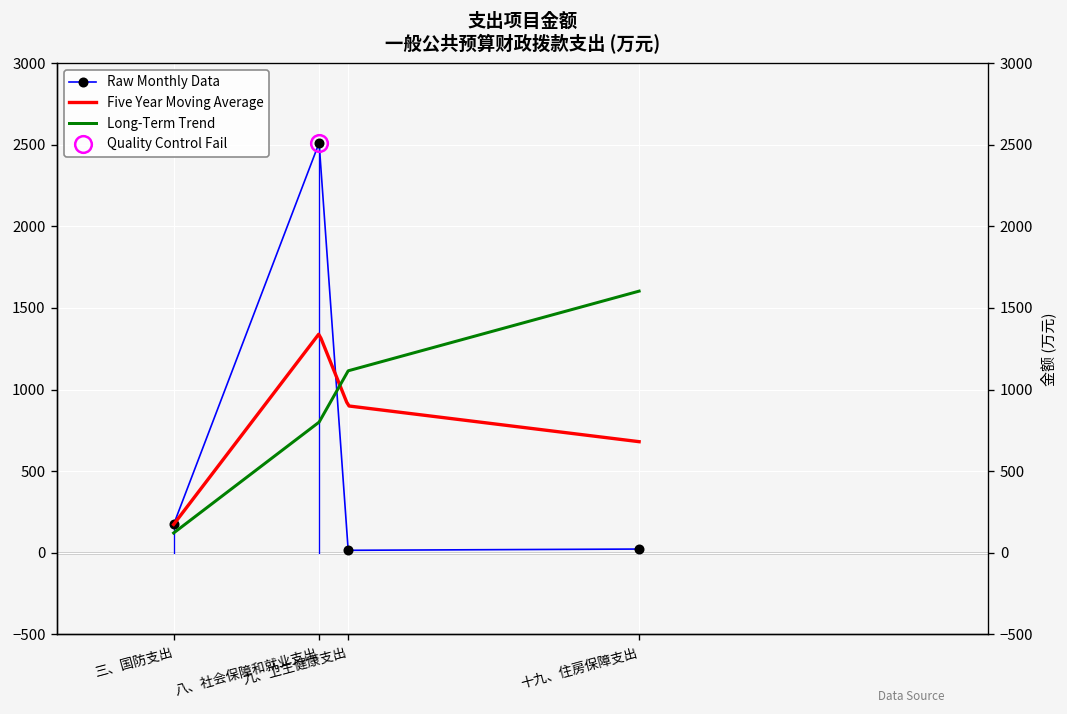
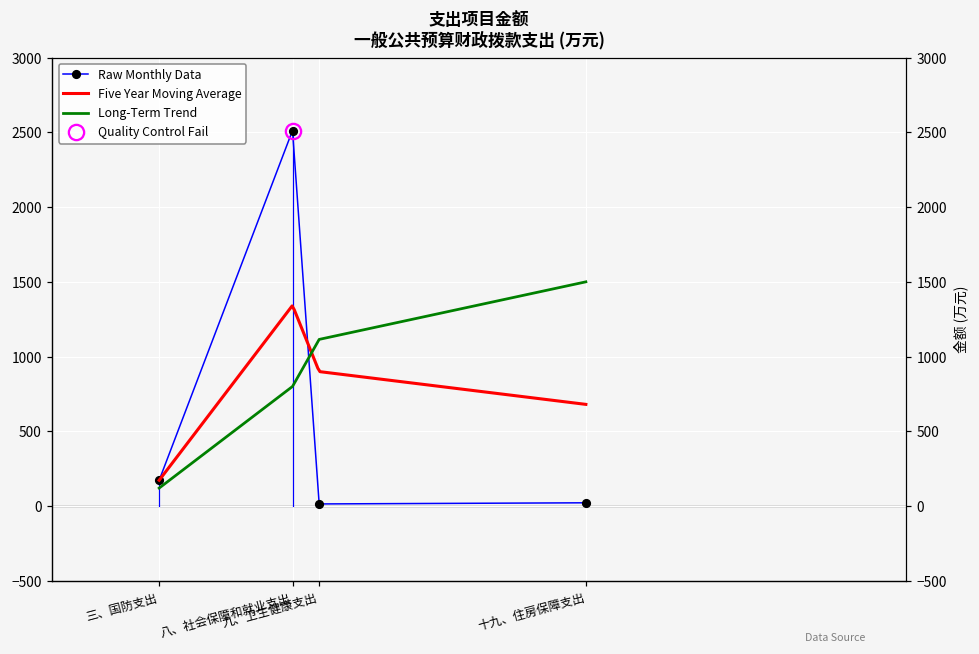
  {
    "Five Year Moving Average": {
      "十九、住房保障支出": 680
    },
    "Long-Term Trend": {
      "三、国防支出": 120,
      "八、社会保障和就业支出": 800,
      "九、卫生健康支出": 1110,
-     "十九、住房保障支出": 1600
+     "十九、住房保障支出": 1500
    }
  }
